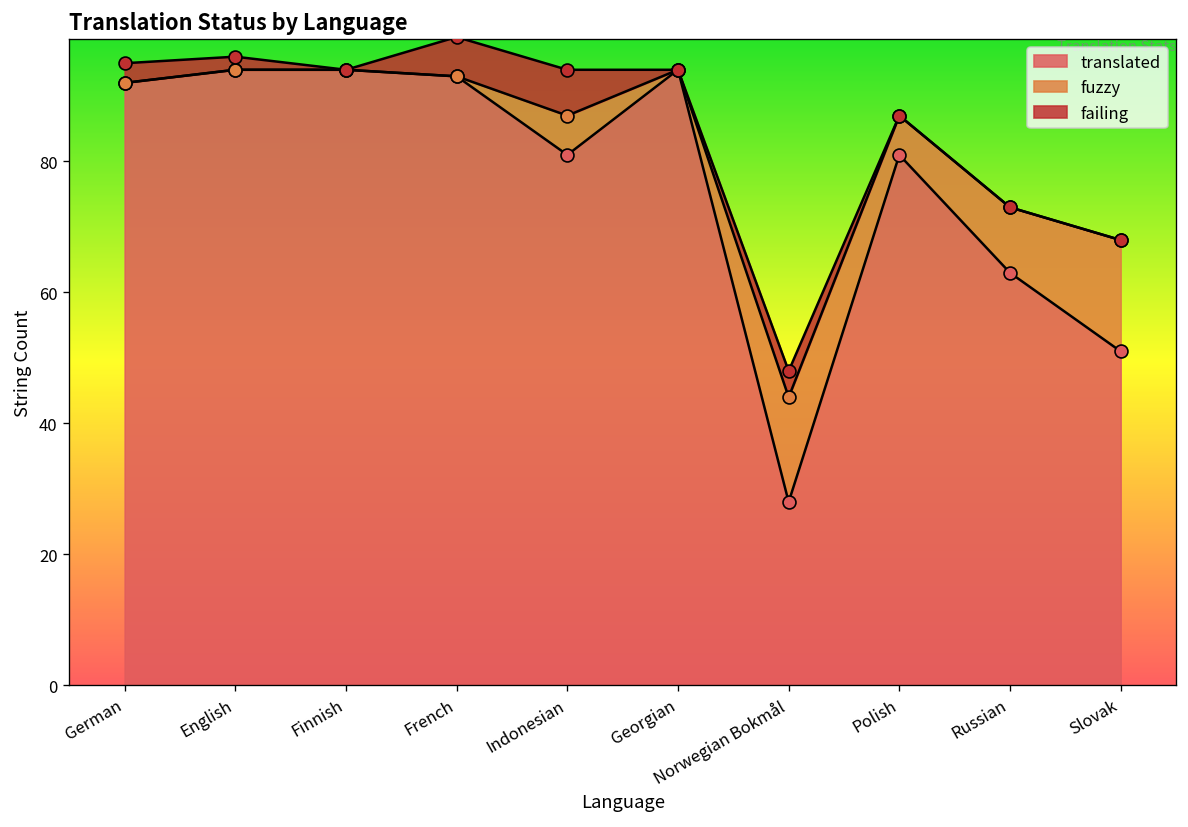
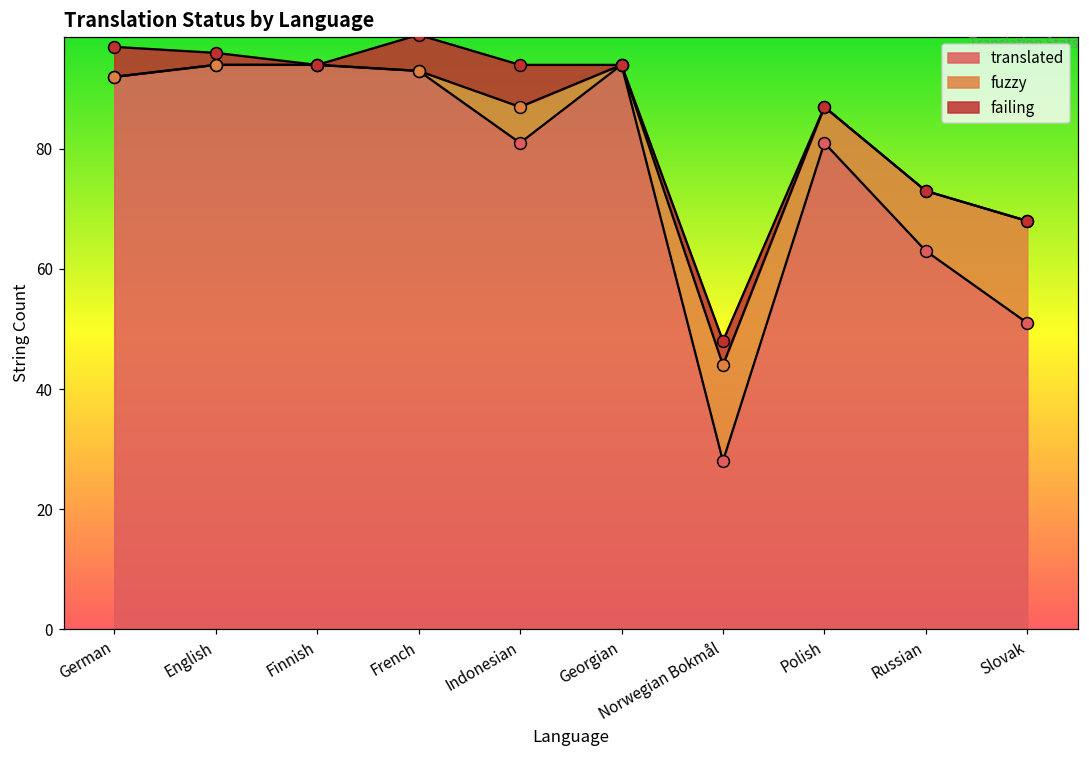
  {
    "failing": {
-     "German": 3,
+     "German": 5,
      "English": 2,
      "French": 6,
      "Indonesian": 7,
      "Norwegian Bokmål": 4
    }
  }
